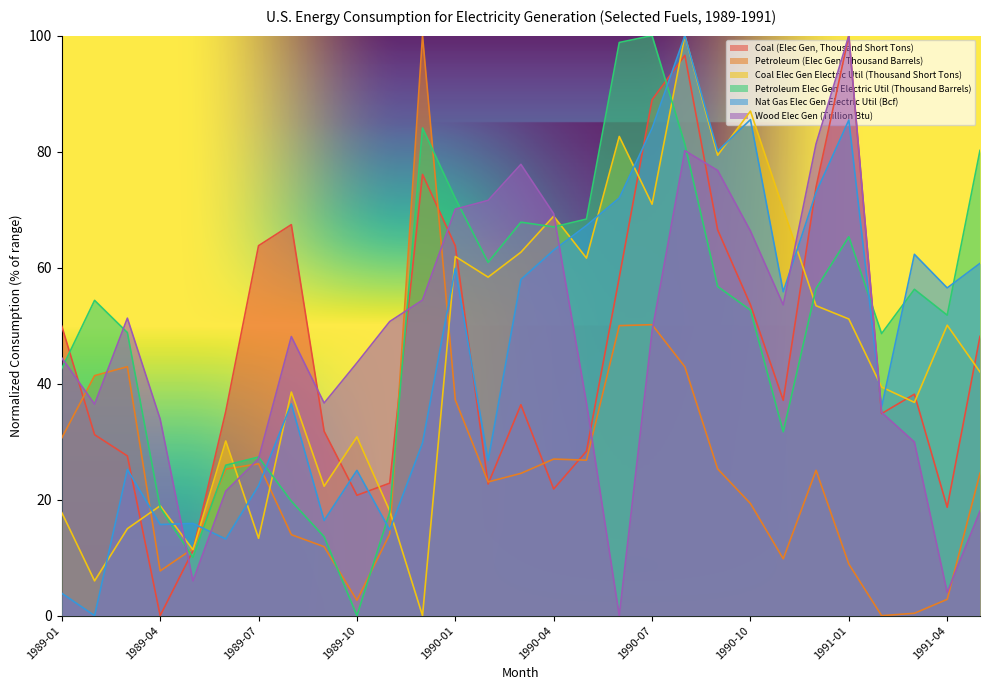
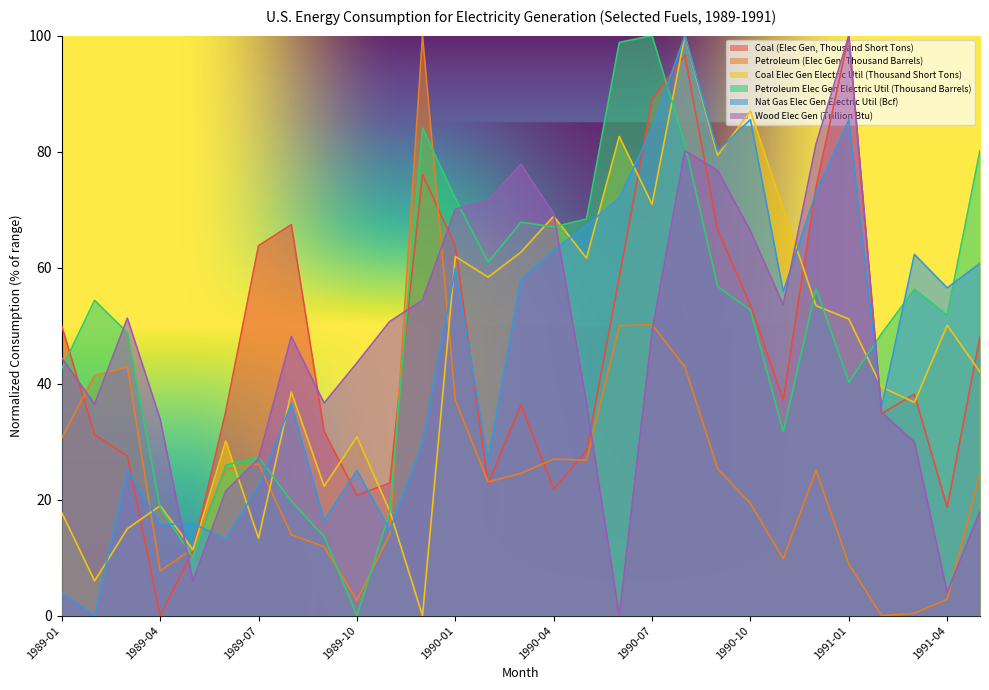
  {
    "Coal Elec Gen Electric Util (Thousand Short Tons)": {
      "1989-01": 18,
      "1989-07": 13,
      "1989-10": 31,
      "1990-01": 62,
      "1990-07": 71,
      "1991-01": 51,
      "1991-04": 50
    },
    "Petroleum Elec Gen Electric Util (Thousand Barrels)": {
      "1989-01": 43,
      "1989-10": 0,
      "1990-01": 72,
      "1990-04": 67,
      "1990-07": 100,
      "1990-10": 53,
-     "1991-01": 65,
+     "1991-01": 40,
      "1991-04": 52
    },
    "Nat Gas Elec Gen Electric Util (Bcf)": {
      "1989-01": 4,
      "1989-04": 16,
      "1989-07": 22,
      "1989-10": 25,
      "1990-01": 60,
      "1990-04": 63,
      "1990-07": 84,
      "1991-04": 57
    },
    "Wood Elec Gen (Trillion Btu)": {
      "1989-01": 44,
      "1989-04": 34,
      "1989-10": 44,
      "1990-01": 70,
      "1990-07": 49,
      "1990-10": 66,
      "1991-04": 4
    }
  }
